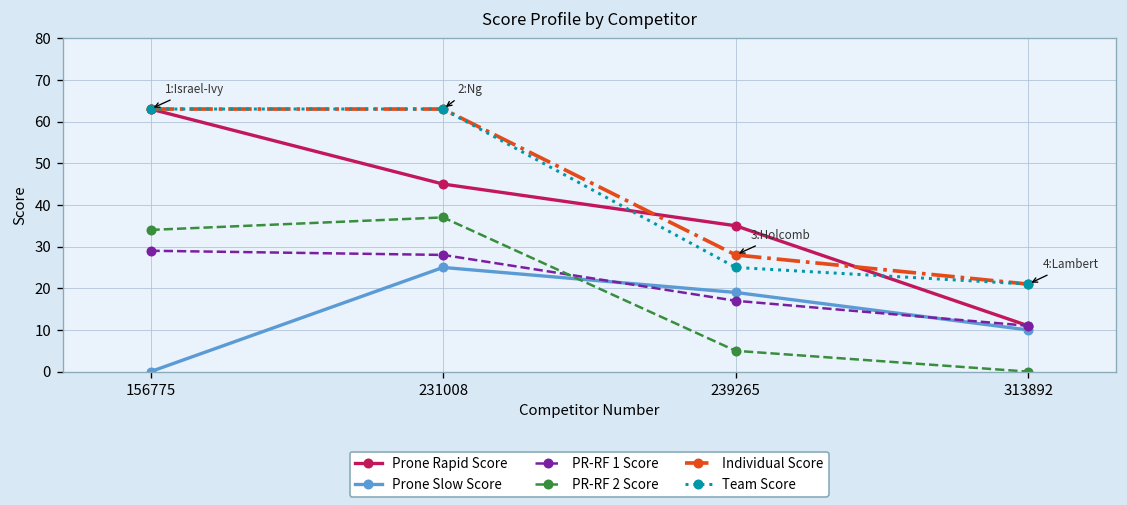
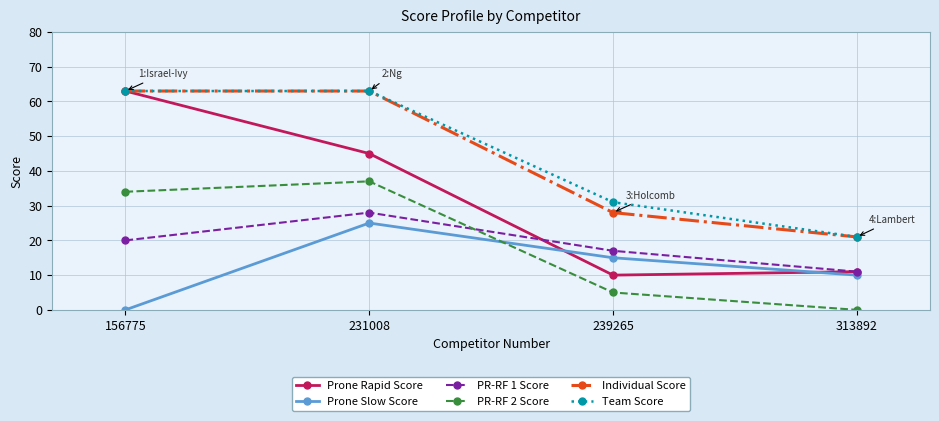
  {
    "Prone Rapid Score": {
      "231008": 45,
-     "239265": 35
+     "239265": 10
    },
    "Prone Slow Score": {
      "156775": 0,
      "231008": 25,
-     "239265": 19,
+     "239265": 15,
      "313892": 10
    },
    "PR-RF 1 Score": {
-     "156775": 29,
+     "156775": 20,
      "231008": 28,
      "239265": 17
    },
    "PR-RF 2 Score": {
      "156775": 34,
      "231008": 37,
      "239265": 5,
      "313892": 0
    },
    "Team Score": {
-     "239265": 25
+     "239265": 31
    }
  }
